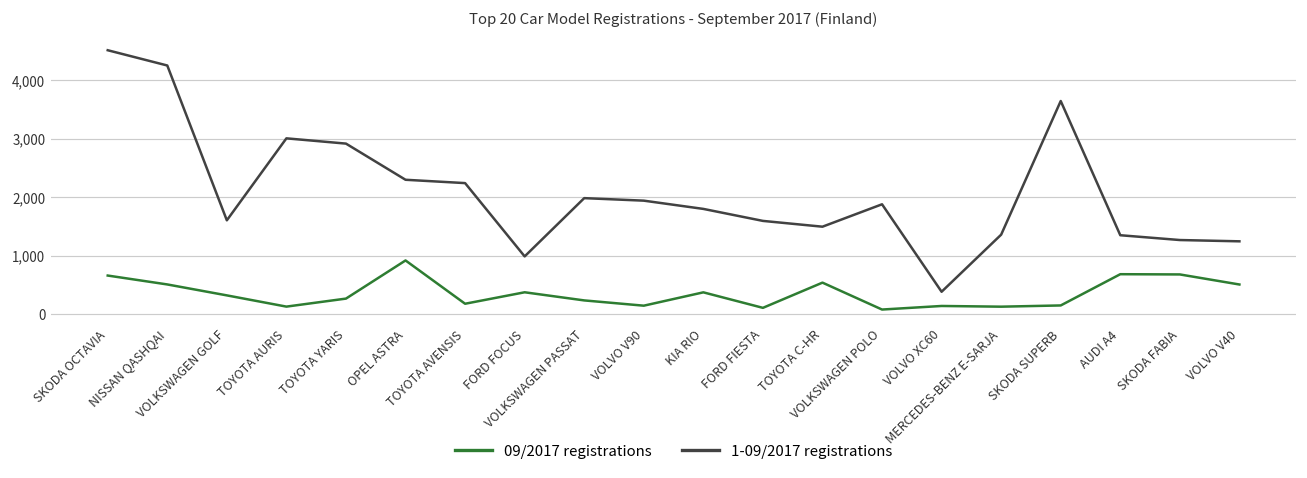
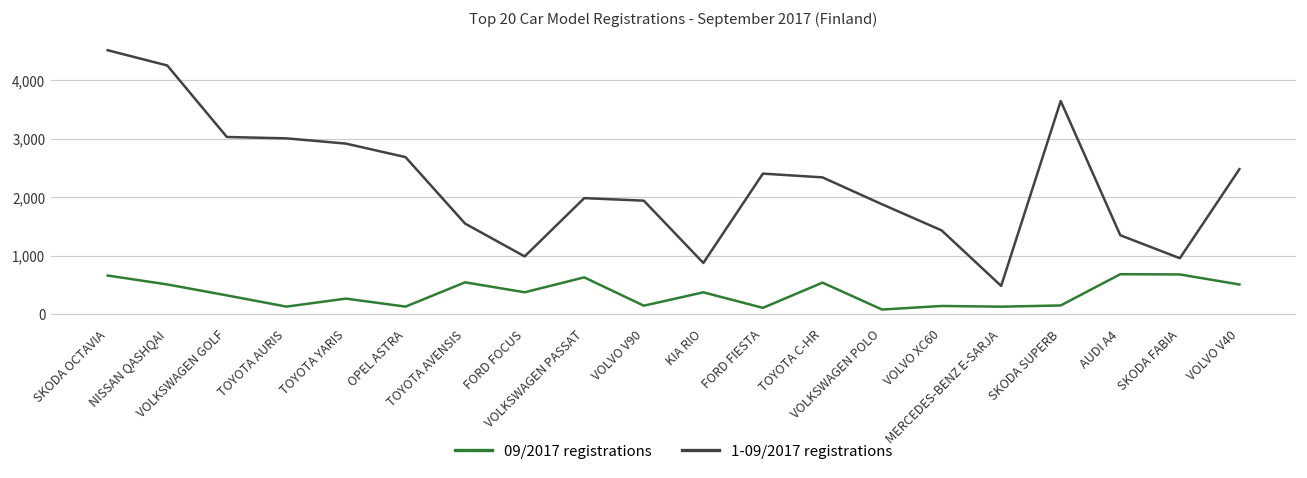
  {
    "09/2017 registrations": {
      "SKODA OCTAVIA": "700",
      "NISSAN QASHQAI": "500",
      "VOLKSWAGEN GOLF": "300",
      "TOYOTA AURIS": "100",
      "TOYOTA YARIS": "300",
-     "OPEL ASTRA": "900",
-     "TOYOTA AVENSIS": "200",
+     "OPEL ASTRA": "100",
+     "TOYOTA AVENSIS": "500",
      "FORD FOCUS": "400",
-     "VOLKSWAGEN PASSAT": "200",
+     "VOLKSWAGEN PASSAT": "600",
      "VOLVO V90": "100",
      "KIA RIO": "400",
      "FORD FIESTA": "100",
      "TOYOTA C-HR": "500",
      "VOLKSWAGEN POLO": "100",
      "VOLVO XC60": "100",
      "MERCEDES-BENZ E-SARJA": "100",
      "SKODA SUPERB": "200",
      "AUDI A4": "700",
      "SKODA FABIA": "700",
      "VOLVO V40": "500"
    },
    "1-09/2017 registrations": {
      "SKODA OCTAVIA": "4,500",
      "NISSAN QASHQAI": "4,300",
-     "VOLKSWAGEN GOLF": "1,600",
+     "VOLKSWAGEN GOLF": "3,000",
      "TOYOTA AURIS": "3,000",
      "TOYOTA YARIS": "2,900",
-     "OPEL ASTRA": "2,300",
-     "TOYOTA AVENSIS": "2,200",
+     "OPEL ASTRA": "2,700",
+     "TOYOTA AVENSIS": "1,600",
      "FORD FOCUS": "1,000",
      "VOLKSWAGEN PASSAT": "2,000",
      "VOLVO V90": "1,900",
-     "KIA RIO": "1,800",
-     "FORD FIESTA": "1,600",
-     "TOYOTA C-HR": "1,500",
+     "KIA RIO": "900",
+     "FORD FIESTA": "2,400",
+     "TOYOTA C-HR": "2,300",
      "VOLKSWAGEN POLO": "1,900",
-     "VOLVO XC60": "400",
-     "MERCEDES-BENZ E-SARJA": "1,400",
+     "VOLVO XC60": "1,400",
+     "MERCEDES-BENZ E-SARJA": "500",
      "SKODA SUPERB": "3,600",
      "AUDI A4": "1,400",
-     "SKODA FABIA": "1,300",
-     "VOLVO V40": "1,200"
+     "SKODA FABIA": "1,000",
+     "VOLVO V40": "2,500"
    }
  }
